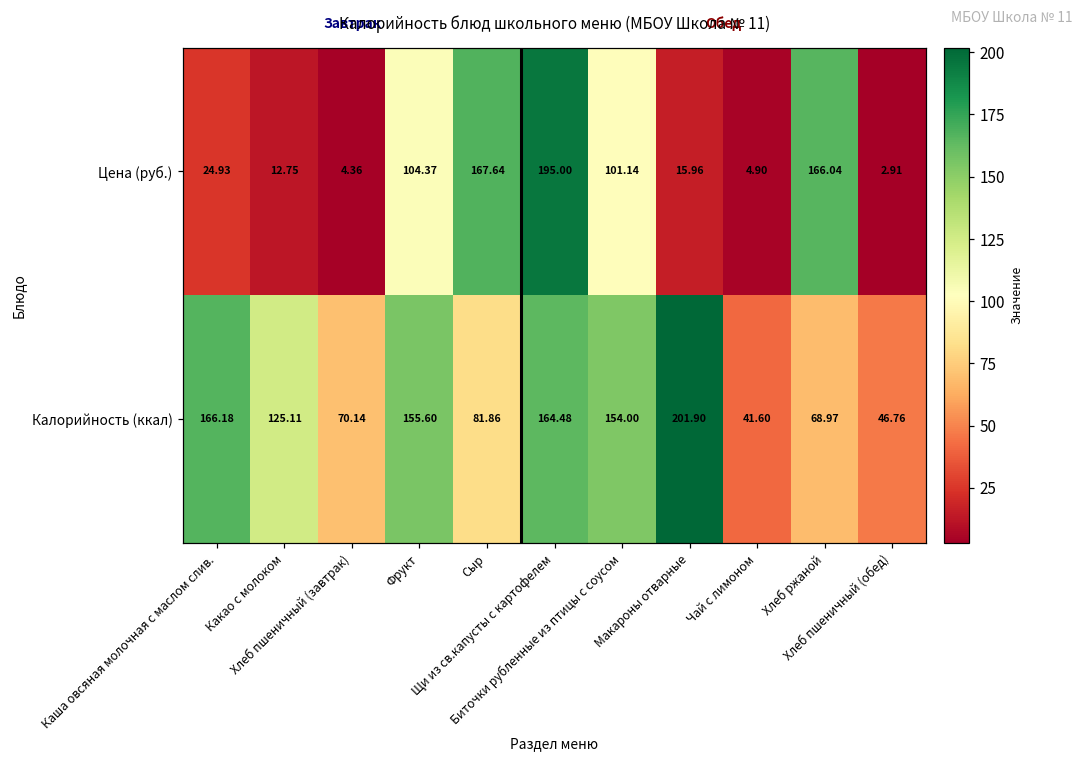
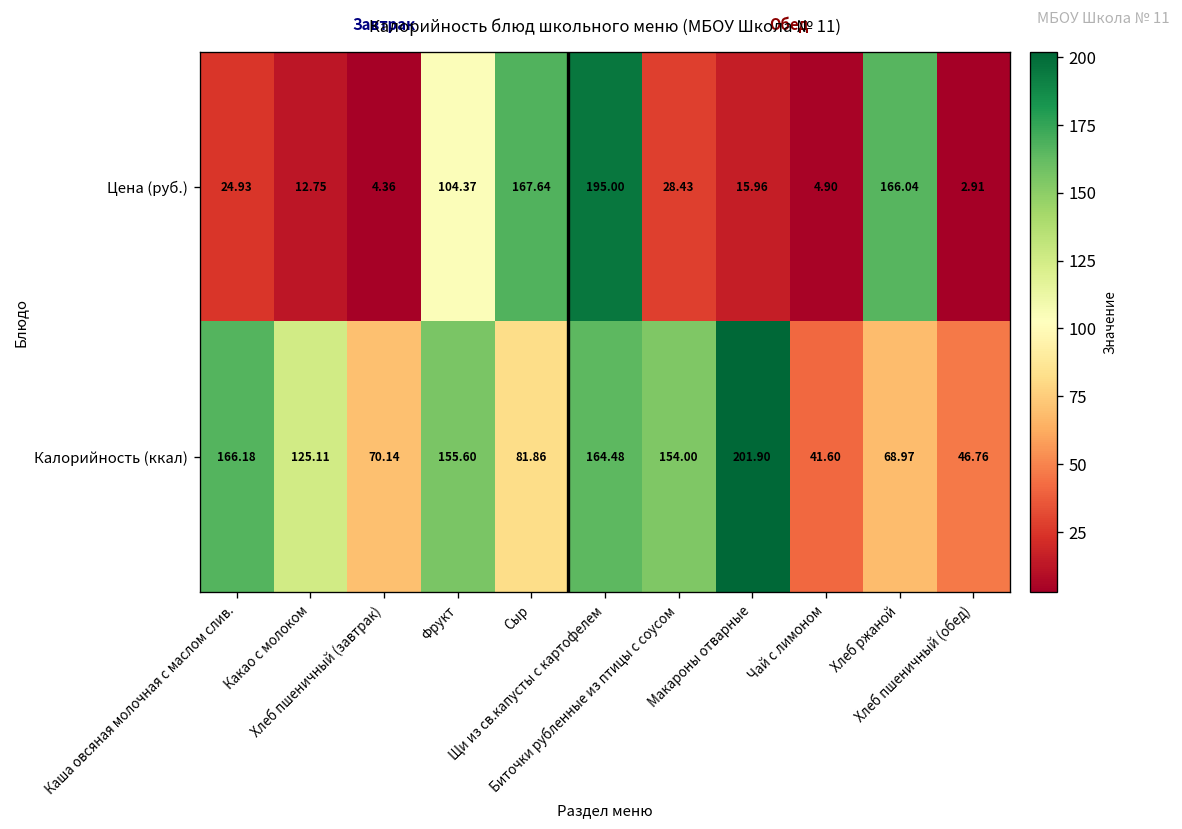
  {
    "Цена (руб.)": {
      "Каша овсяная молочная с маслом слив.": 24.93,
      "Какао с молоком": 12.75,
      "Хлеб пшеничный (завтрак)": 4.36,
      "Фрукт": 104.37,
      "Сыр": 167.64,
      "Щи из св.капусты с картофелем": 195.00,
-     "Биточки рубленные из птицы с соусом": 101.14,
+     "Биточки рубленные из птицы с соусом": 28.43,
      "Макароны отварные": 15.96,
      "Чай с лимоном": 4.90,
      "Хлеб ржаной": 166.04,
      "Хлеб пшеничный (обед)": 2.91
    },
    "Калорийность (ккал)": {
      "Каша овсяная молочная с маслом слив.": 166.18,
      "Какао с молоком": 125.11,
      "Хлеб пшеничный (завтрак)": 70.14,
      "Фрукт": 155.60,
      "Сыр": 81.86,
      "Щи из св.капусты с картофелем": 164.48,
      "Биточки рубленные из птицы с соусом": 154.00,
      "Макароны отварные": 201.90,
      "Чай с лимоном": 41.60,
      "Хлеб ржаной": 68.97,
      "Хлеб пшеничный (обед)": 46.76
    }
  }
